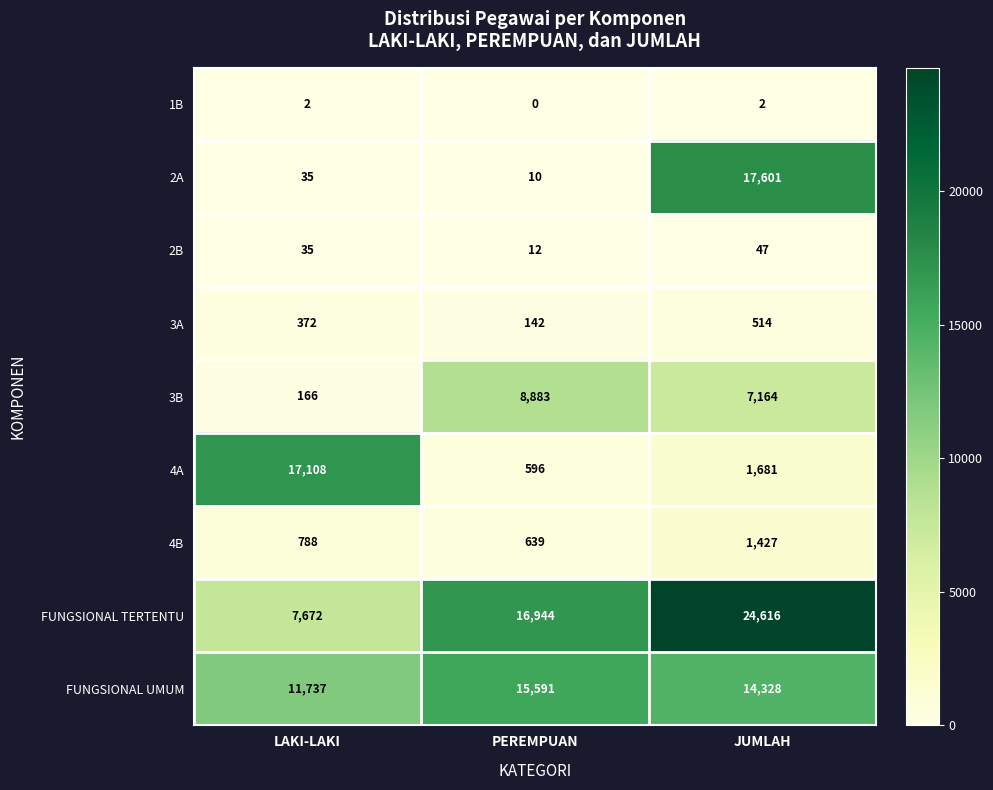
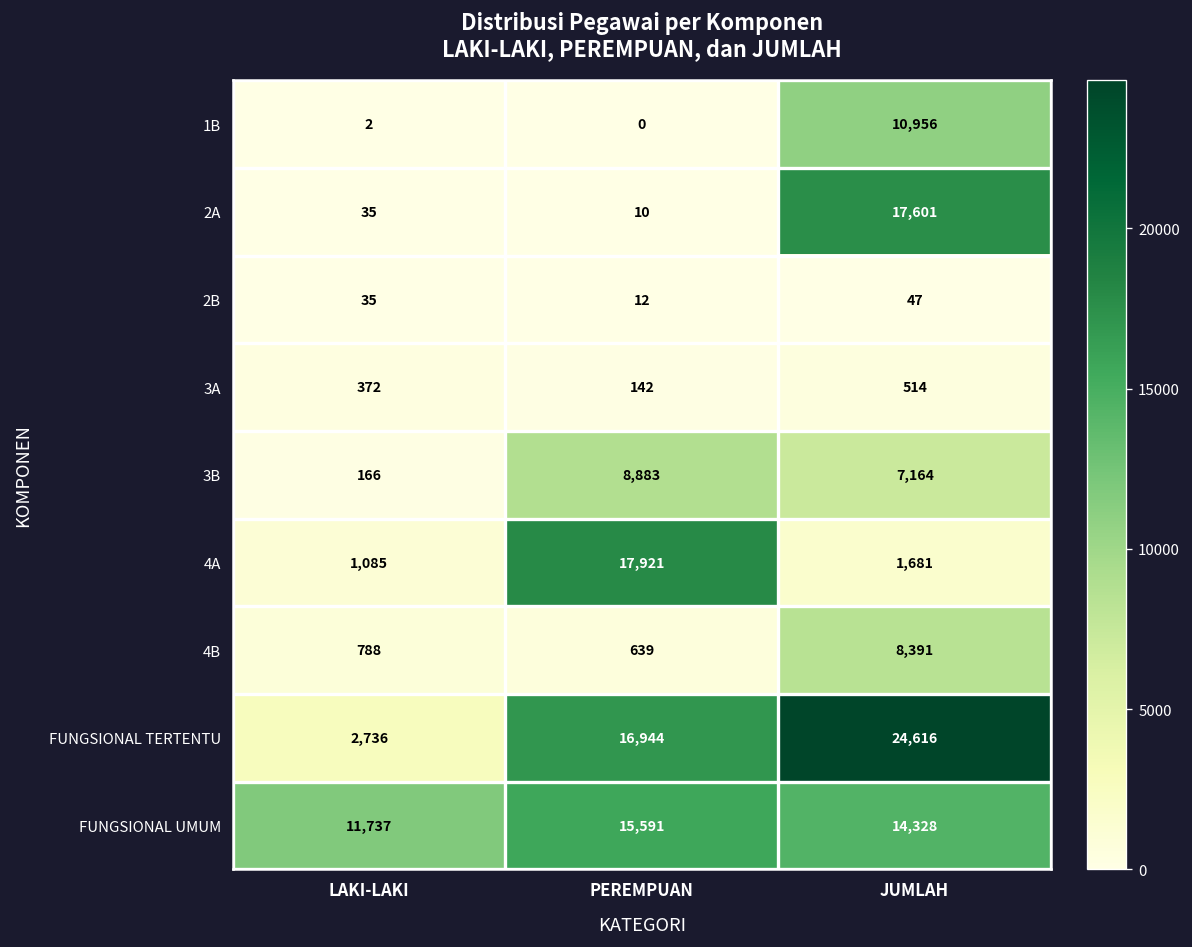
  {
    "1B": {
      "LAKI-LAKI": "2",
      "PEREMPUAN": "0",
-     "JUMLAH": "2"
+     "JUMLAH": "10,956"
    },
    "2A": {
      "LAKI-LAKI": "35",
      "PEREMPUAN": "10",
      "JUMLAH": "17,601"
    },
    "2B": {
      "LAKI-LAKI": "35",
      "PEREMPUAN": "12",
      "JUMLAH": "47"
    },
    "3A": {
      "LAKI-LAKI": "372",
      "PEREMPUAN": "142",
      "JUMLAH": "514"
    },
    "3B": {
      "LAKI-LAKI": "166",
      "PEREMPUAN": "8,883",
      "JUMLAH": "7,164"
    },
    "4A": {
-     "LAKI-LAKI": "17,108",
-     "PEREMPUAN": "596",
+     "LAKI-LAKI": "1,085",
+     "PEREMPUAN": "17,921",
      "JUMLAH": "1,681"
    },
    "4B": {
      "LAKI-LAKI": "788",
      "PEREMPUAN": "639",
-     "JUMLAH": "1,427"
+     "JUMLAH": "8,391"
    },
    "FUNGSIONAL TERTENTU": {
-     "LAKI-LAKI": "7,672",
+     "LAKI-LAKI": "2,736",
      "PEREMPUAN": "16,944",
      "JUMLAH": "24,616"
    },
    "FUNGSIONAL UMUM": {
      "LAKI-LAKI": "11,737",
      "PEREMPUAN": "15,591",
      "JUMLAH": "14,328"
    }
  }
